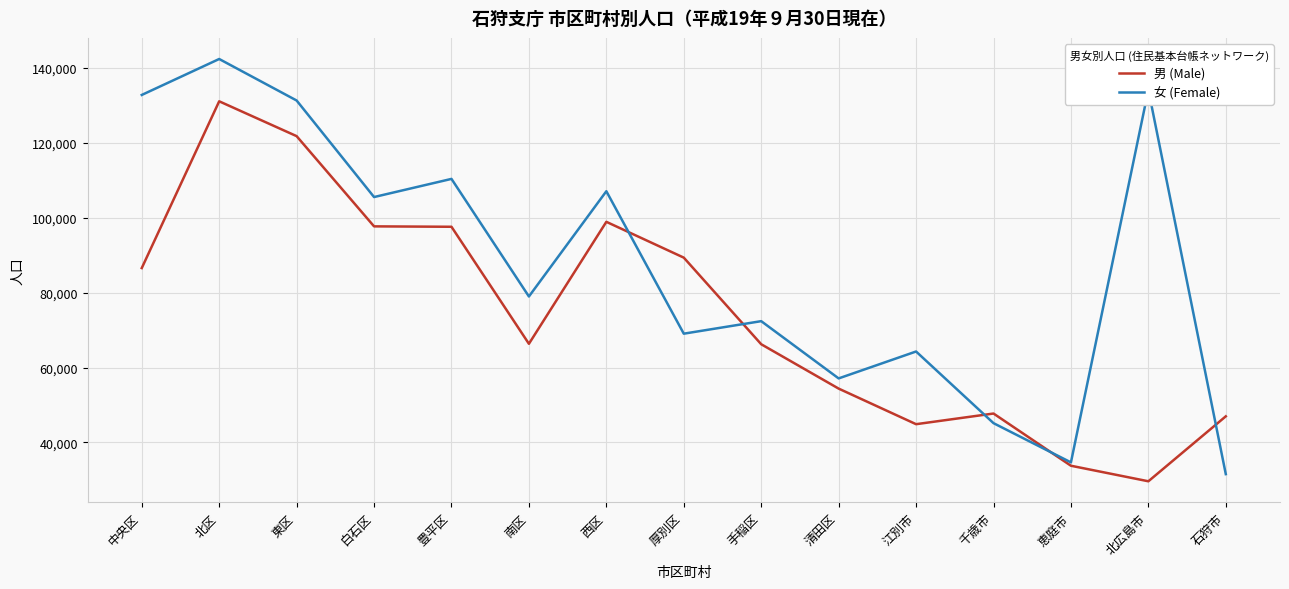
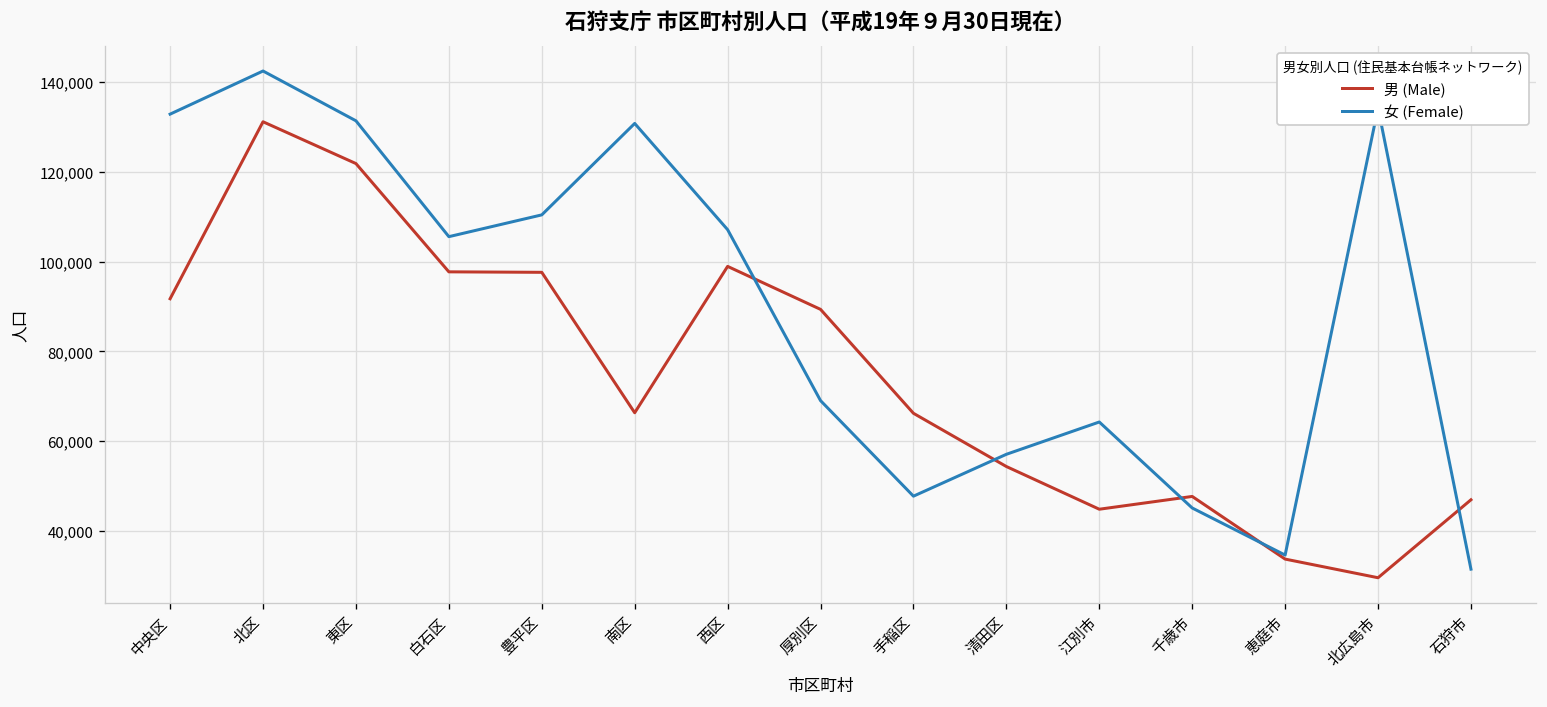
  {
    "男 (Male)": {
-     "中央区": "87,000",
+     "中央区": "92,000",
      "北区": "131,000",
      "東区": "122,000",
      "白石区": "98,000",
      "豊平区": "98,000",
      "南区": "66,000",
      "西区": "99,000",
      "厚別区": "89,000",
      "手稲区": "66,000",
      "清田区": "54,000",
      "江別市": "45,000",
      "千歳市": "48,000",
      "恵庭市": "34,000",
      "北広島市": "30,000",
      "石狩市": "47,000"
    },
    "女 (Female)": {
      "中央区": "133,000",
      "北区": "142,000",
      "東区": "131,000",
      "白石区": "106,000",
      "豊平区": "110,000",
-     "南区": "79,000",
+     "南区": "131,000",
      "西区": "107,000",
      "厚別区": "69,000",
-     "手稲区": "72,000",
+     "手稲区": "48,000",
      "清田区": "57,000",
      "江別市": "64,000",
      "千歳市": "45,000",
      "恵庭市": "35,000",
      "石狩市": "32,000"
    }
  }
